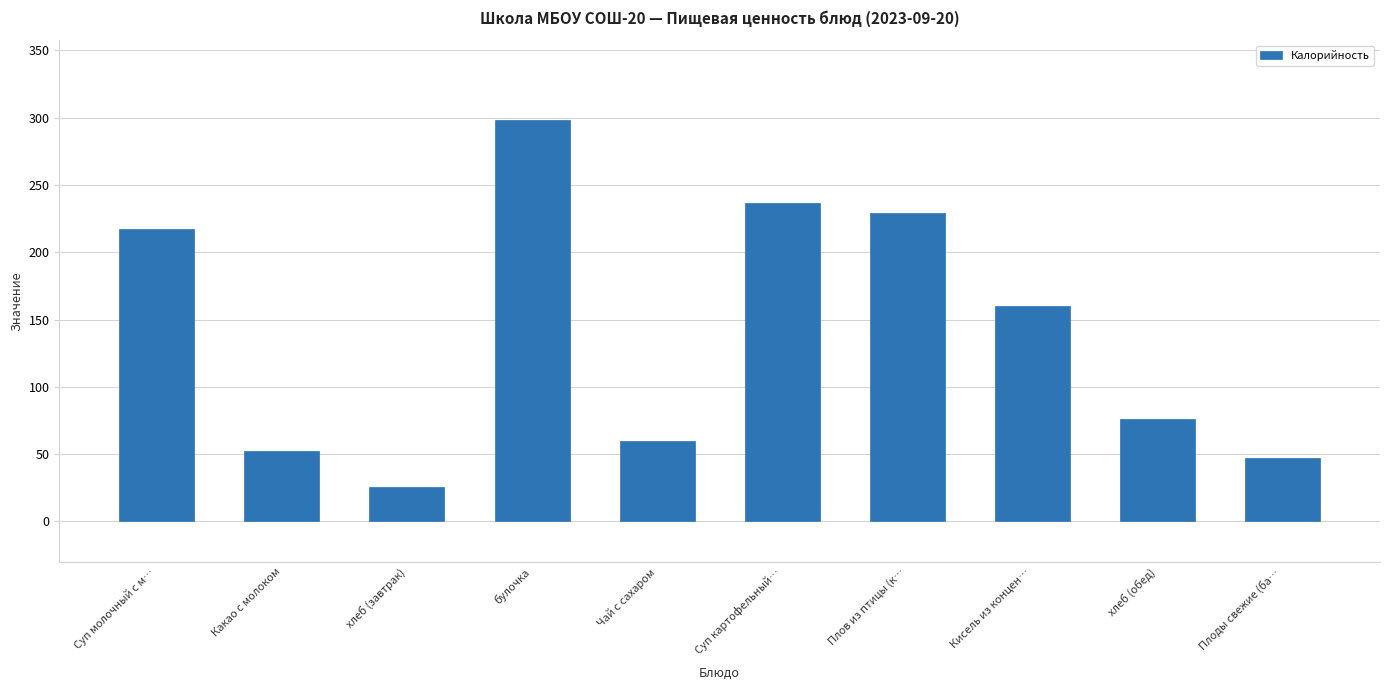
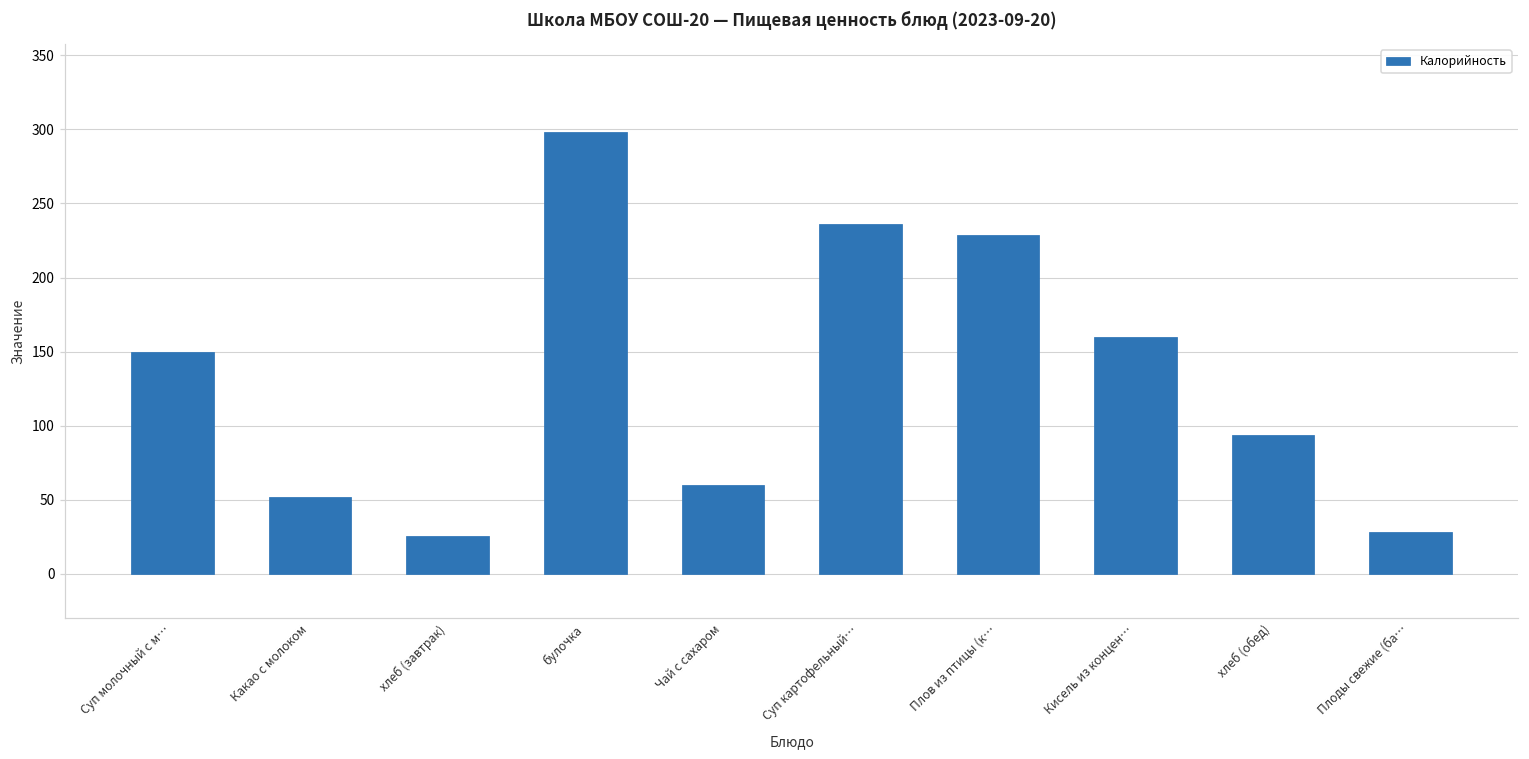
  {
-   "Суп молочный с м…": 217,
+   "Суп молочный с м…": 150,
    "Какао с молоком": 52,
    "хлеб (завтрак)": 25,
    "булочка": 298,
    "Чай с сахаром": 60,
    "Суп картофельный…": 236,
    "Плов из птицы (к…": 229,
    "Кисель из концен…": 160,
-   "хлеб (обед)": 76,
-   "Плоды свежие (ба…": 47
+   "хлеб (обед)": 94,
+   "Плоды свежие (ба…": 28
  }
